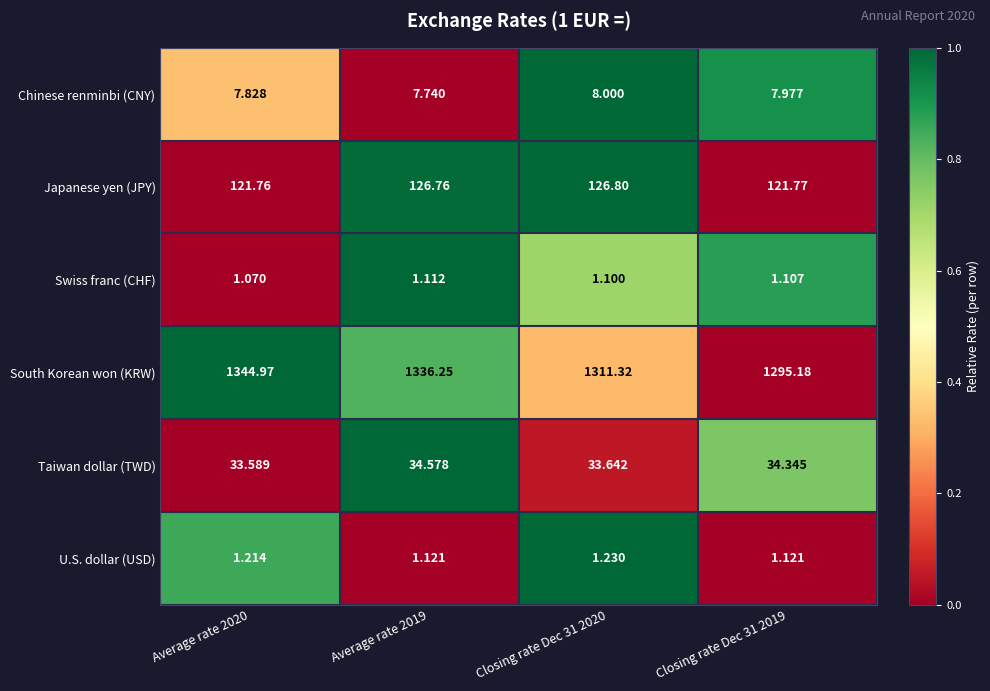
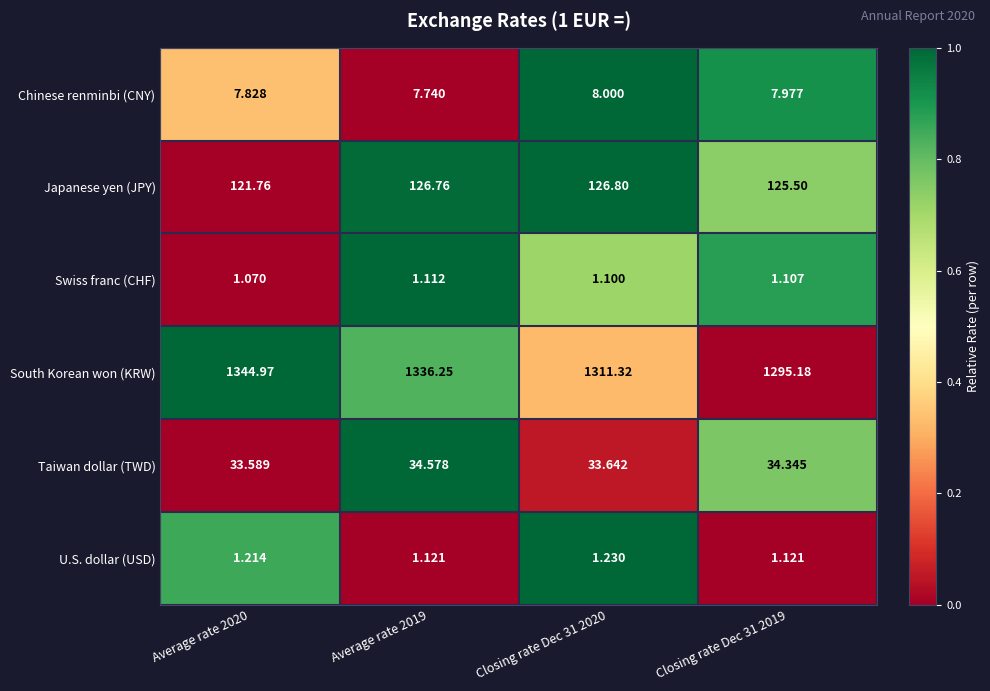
  {
    "Chinese renminbi (CNY)": {
      "Average rate 2020": 7.828,
      "Average rate 2019": 7.740,
      "Closing rate Dec 31 2020": 8.000,
      "Closing rate Dec 31 2019": 7.977
    },
    "Japanese yen (JPY)": {
      "Average rate 2020": 121.76,
      "Average rate 2019": 126.76,
      "Closing rate Dec 31 2020": 126.80,
-     "Closing rate Dec 31 2019": 121.77
+     "Closing rate Dec 31 2019": 125.50
    },
    "Swiss franc (CHF)": {
      "Average rate 2020": 1.070,
      "Average rate 2019": 1.112,
      "Closing rate Dec 31 2020": 1.100,
      "Closing rate Dec 31 2019": 1.107
    },
    "South Korean won (KRW)": {
      "Average rate 2020": 1344.97,
      "Average rate 2019": 1336.25,
      "Closing rate Dec 31 2020": 1311.32,
      "Closing rate Dec 31 2019": 1295.18
    },
    "Taiwan dollar (TWD)": {
      "Average rate 2020": 33.589,
      "Average rate 2019": 34.578,
      "Closing rate Dec 31 2020": 33.642,
      "Closing rate Dec 31 2019": 34.345
    },
    "U.S. dollar (USD)": {
      "Average rate 2020": 1.214,
      "Average rate 2019": 1.121,
      "Closing rate Dec 31 2020": 1.230,
      "Closing rate Dec 31 2019": 1.121
    }
  }
